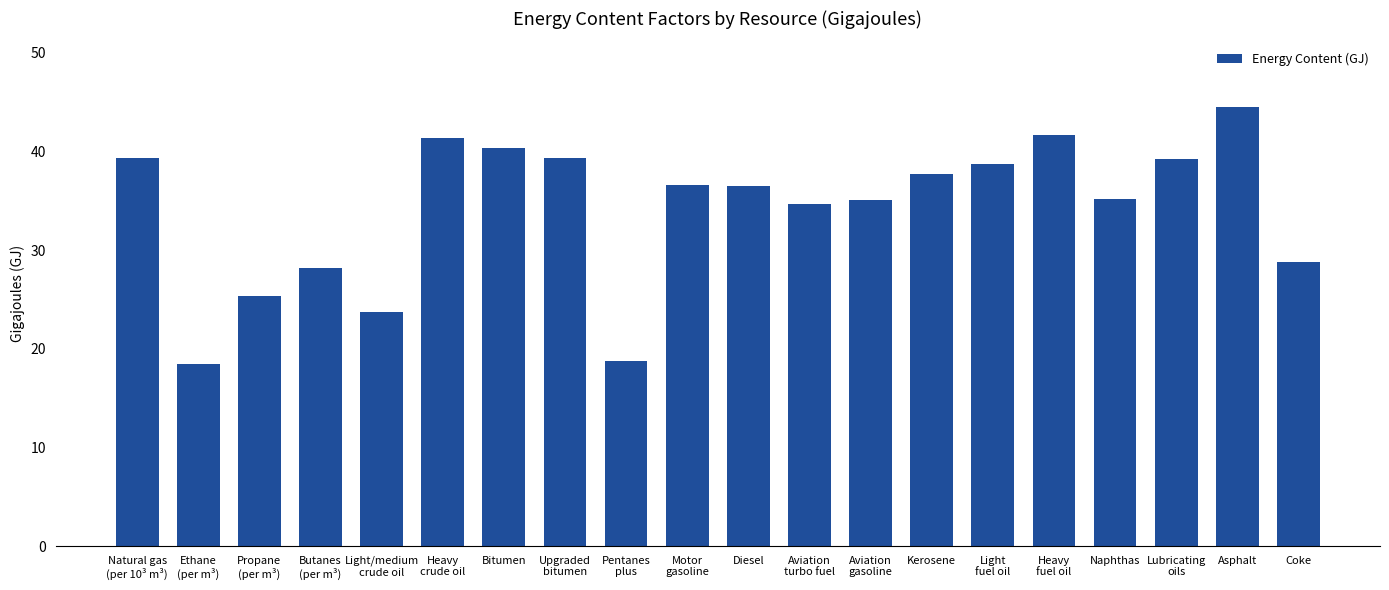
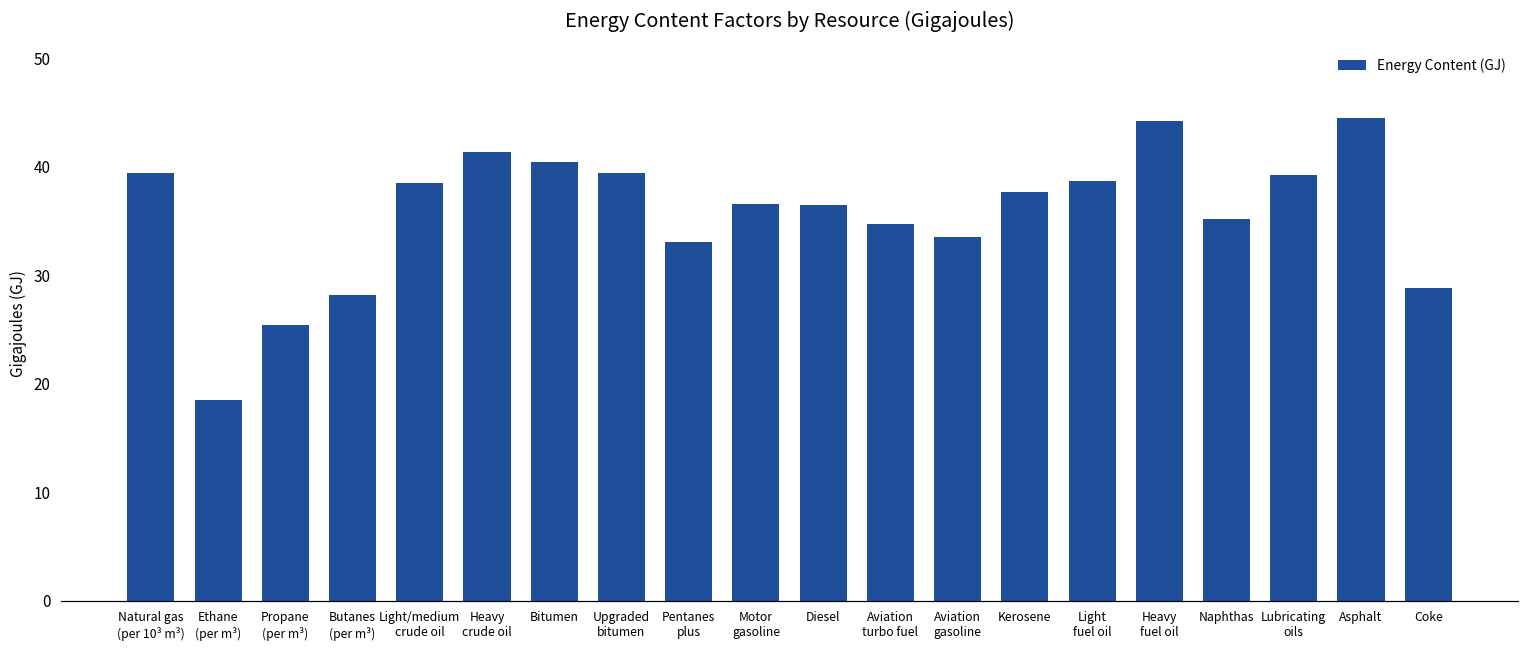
  {
    "Natural gas (per 10³ m³)": 39,
    "Ethane (per m³)": 19,
    "Propane (per m³)": 25,
    "Butanes (per m³)": 28,
-   "Light/medium crude oil": 24,
+   "Light/medium crude oil": 39,
    "Heavy crude oil": 41,
    "Bitumen": 40,
    "Upgraded bitumen": 39,
-   "Pentanes plus": 19,
+   "Pentanes plus": 33,
    "Motor gasoline": 37,
    "Diesel": 37,
    "Aviation turbo fuel": 35,
-   "Aviation gasoline": 35,
+   "Aviation gasoline": 34,
    "Kerosene": 38,
    "Light fuel oil": 39,
-   "Heavy fuel oil": 42,
+   "Heavy fuel oil": 44,
    "Naphthas": 35,
    "Lubricating oils": 39,
    "Asphalt": 45,
    "Coke": 29
  }
